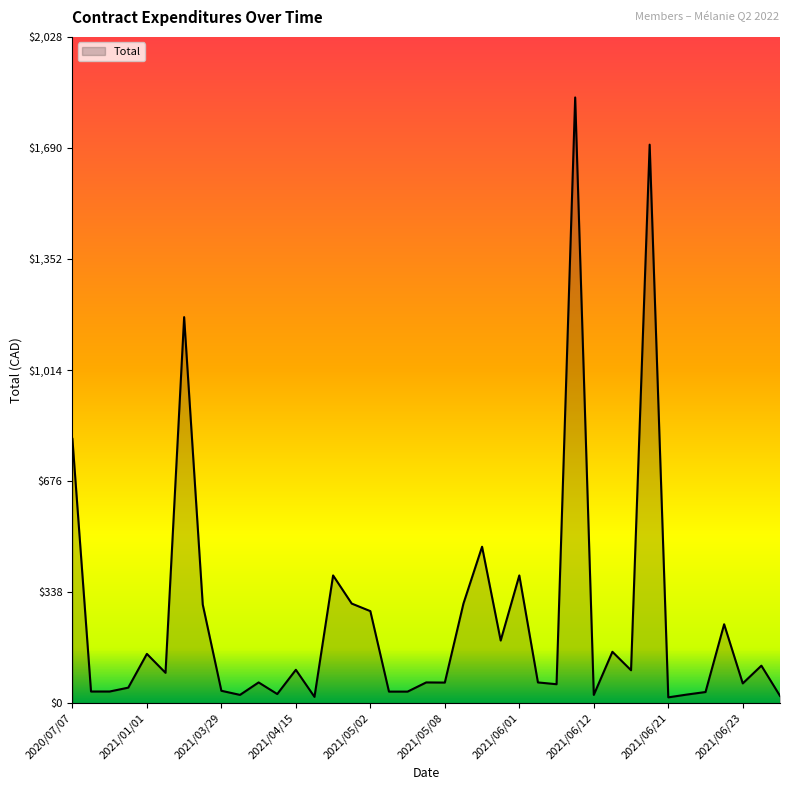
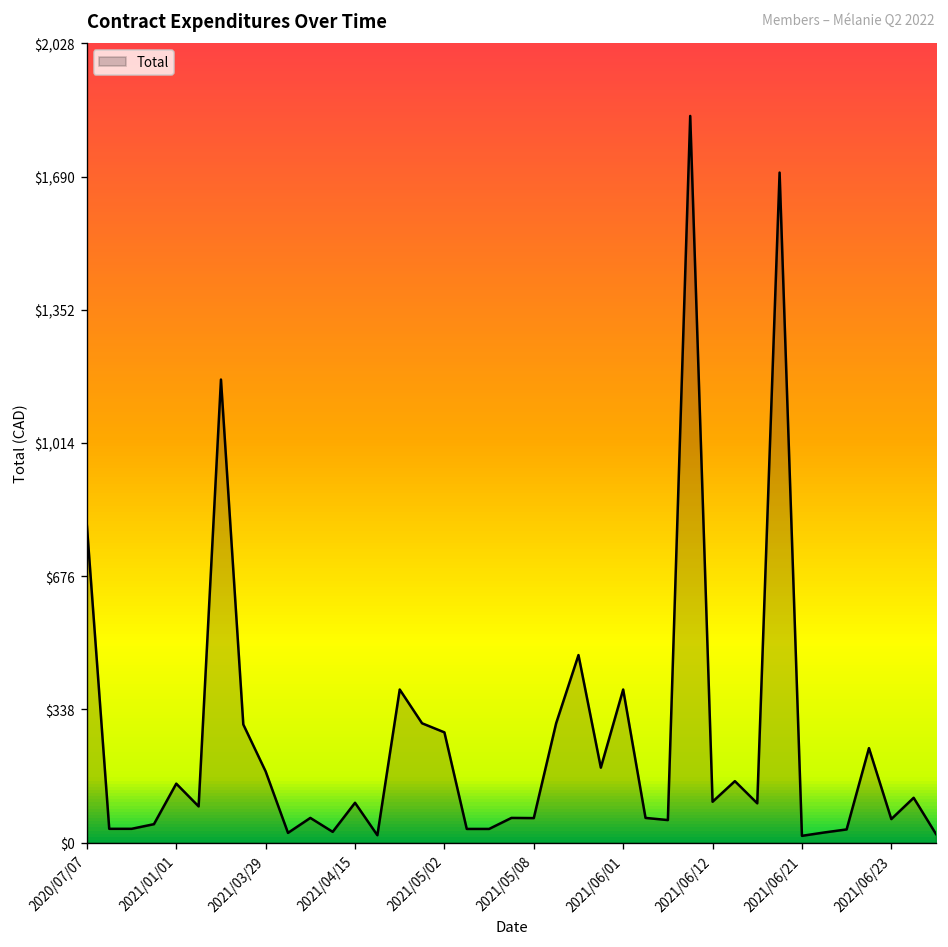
  {
    "2020/07/07": "$800",
    "2021/01/01": "$150",
-   "2021/03/29": "$40",
+   "2021/03/29": "$180",
    "2021/04/15": "$100",
    "2021/05/02": "$280",
    "2021/05/08": "$60",
    "2021/06/01": "$390",
-   "2021/06/12": "$30"
+   "2021/06/12": "$100"
  }
